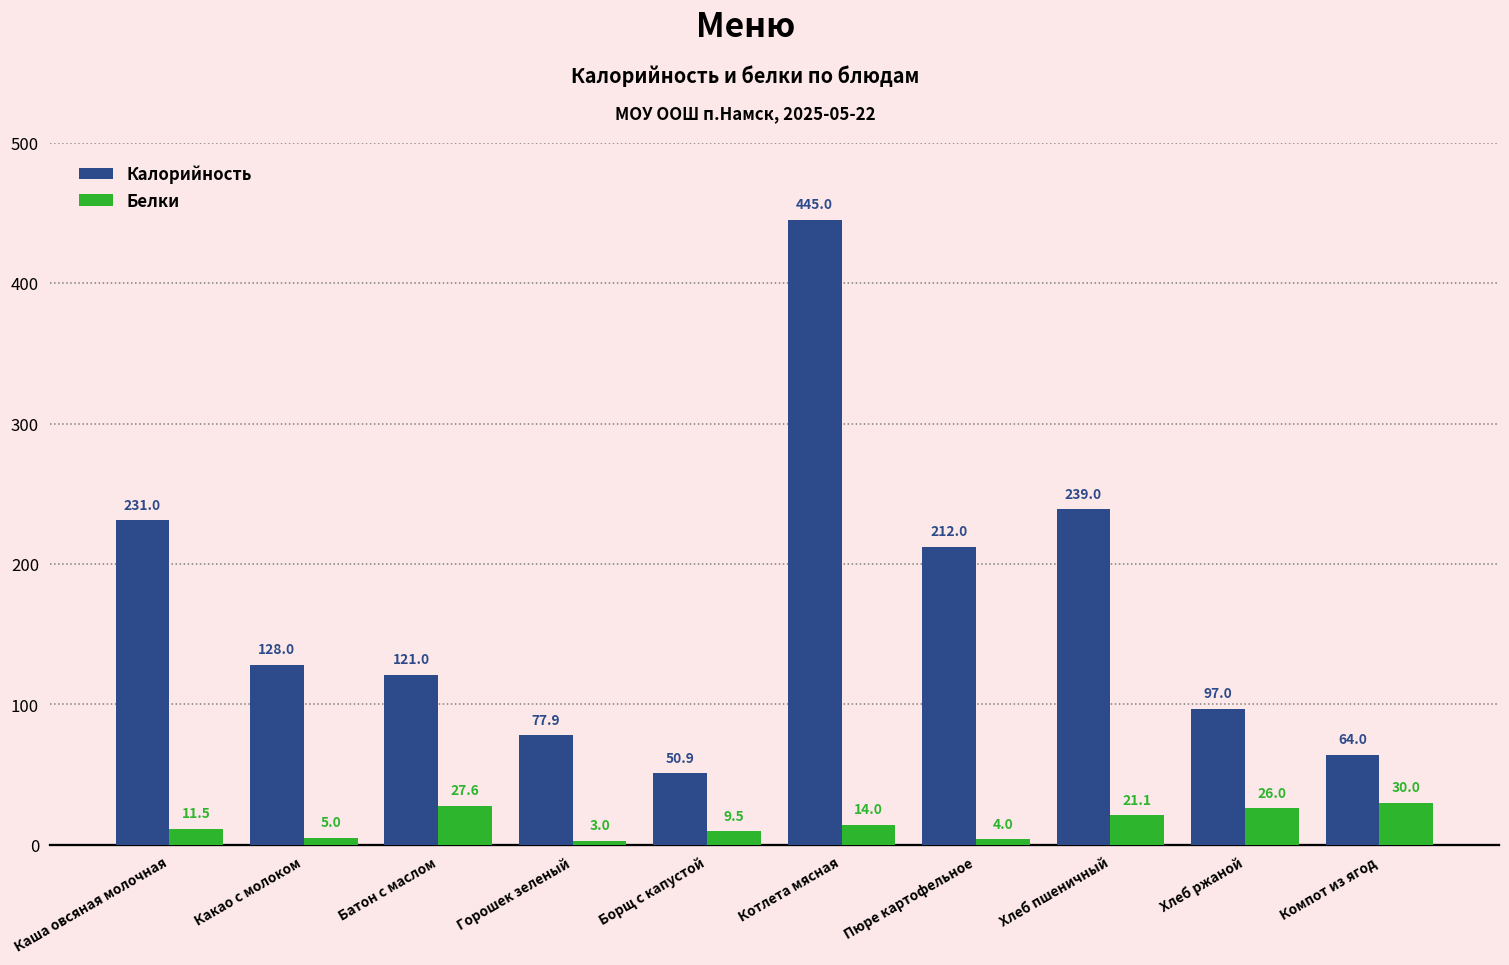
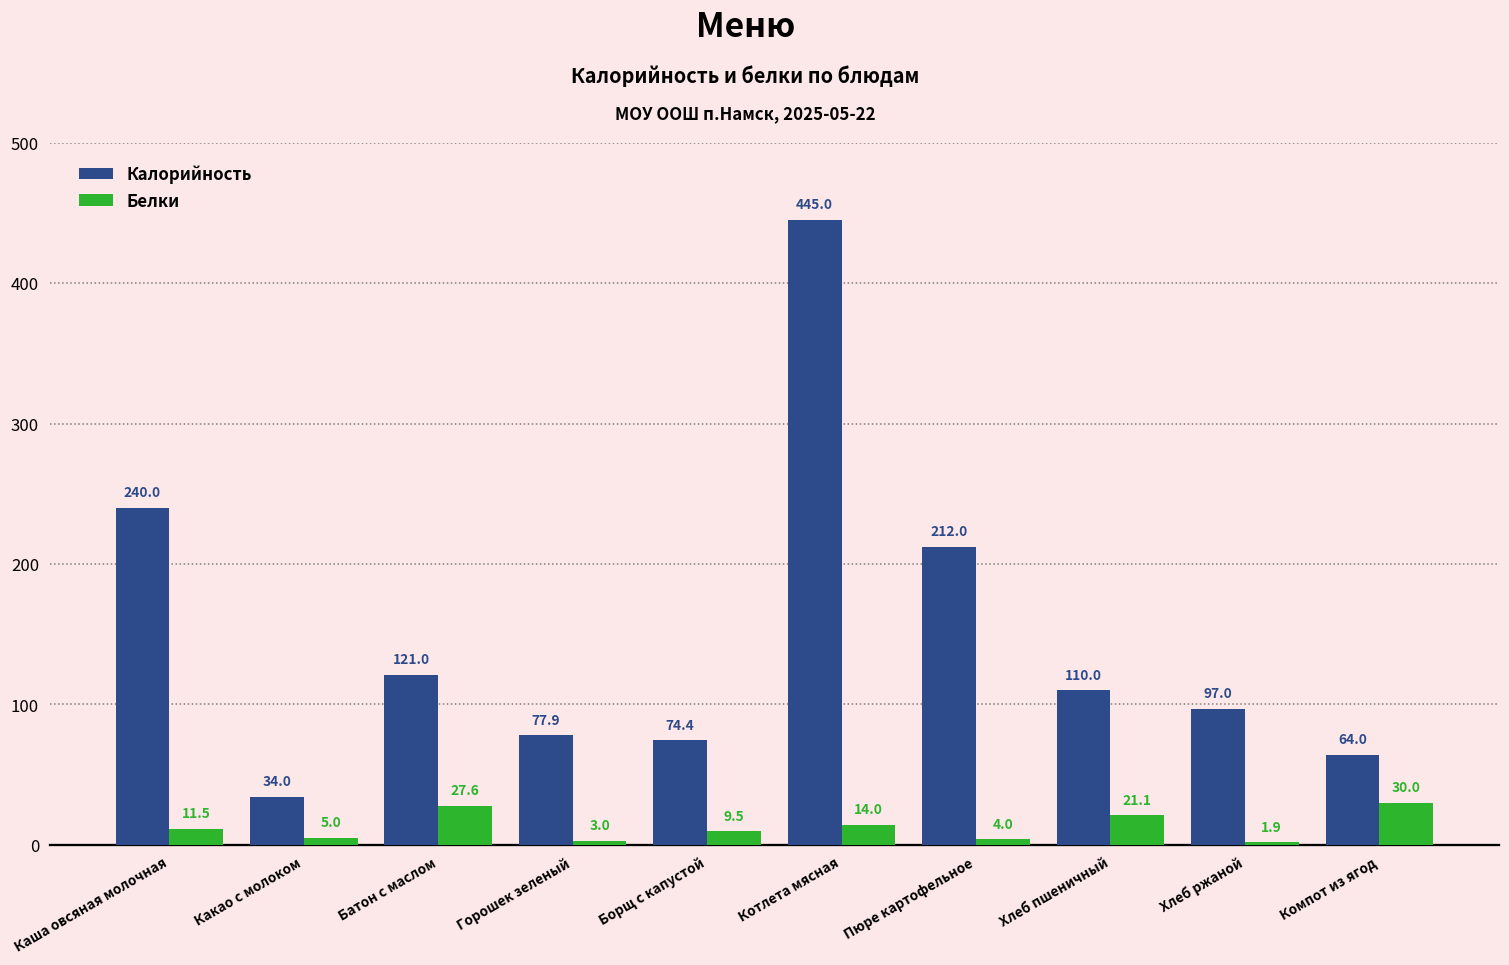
  {
    "Калорийность": {
-     "Каша овсяная молочная": 231.0,
-     "Какао с молоком": 128.0,
+     "Каша овсяная молочная": 240.0,
+     "Какао с молоком": 34.0,
      "Батон с маслом": 121.0,
      "Горошек зеленый": 77.9,
-     "Борщ с капустой": 50.9,
+     "Борщ с капустой": 74.4,
      "Котлета мясная": 445.0,
      "Пюре картофельное": 212.0,
-     "Хлеб пшеничный": 239.0,
+     "Хлеб пшеничный": 110.0,
      "Хлеб ржаной": 97.0,
      "Компот из ягод": 64.0
    },
    "Белки": {
      "Каша овсяная молочная": 11.5,
      "Какао с молоком": 5.0,
      "Батон с маслом": 27.6,
      "Горошек зеленый": 3.0,
      "Борщ с капустой": 9.5,
      "Котлета мясная": 14.0,
      "Пюре картофельное": 4.0,
      "Хлеб пшеничный": 21.1,
-     "Хлеб ржаной": 26.0,
+     "Хлеб ржаной": 1.9,
      "Компот из ягод": 30.0
    }
  }
